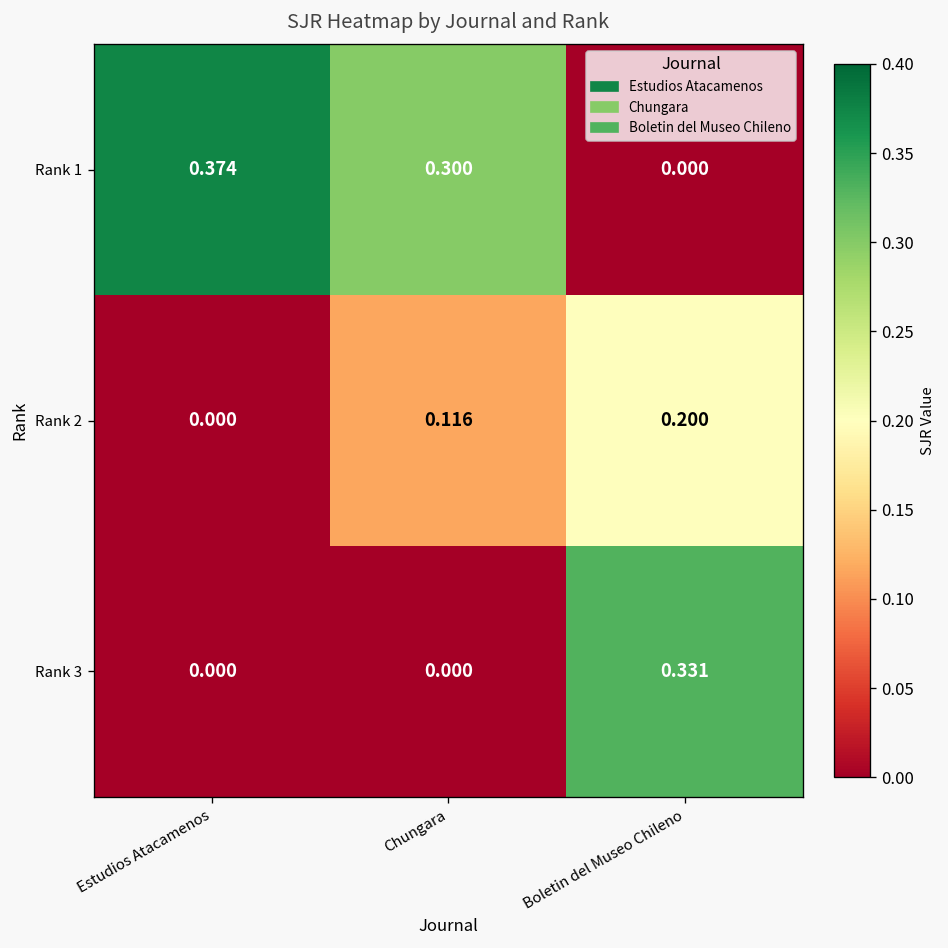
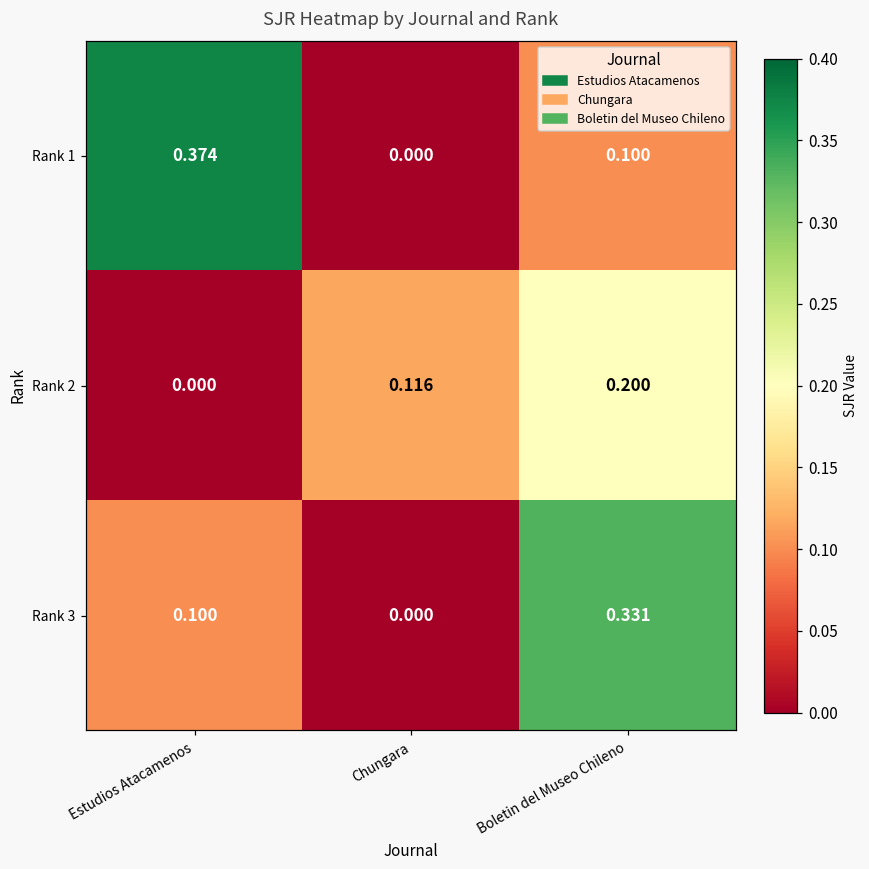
  {
    "Rank 1": {
      "Estudios Atacamenos": 0.374,
-     "Chungara": 0.300,
-     "Boletin del Museo Chileno": 0.000
+     "Chungara": 0.000,
+     "Boletin del Museo Chileno": 0.100
    },
    "Rank 2": {
      "Estudios Atacamenos": 0.000,
      "Chungara": 0.116,
      "Boletin del Museo Chileno": 0.200
    },
    "Rank 3": {
-     "Estudios Atacamenos": 0.000,
+     "Estudios Atacamenos": 0.100,
      "Chungara": 0.000,
      "Boletin del Museo Chileno": 0.331
    }
  }
